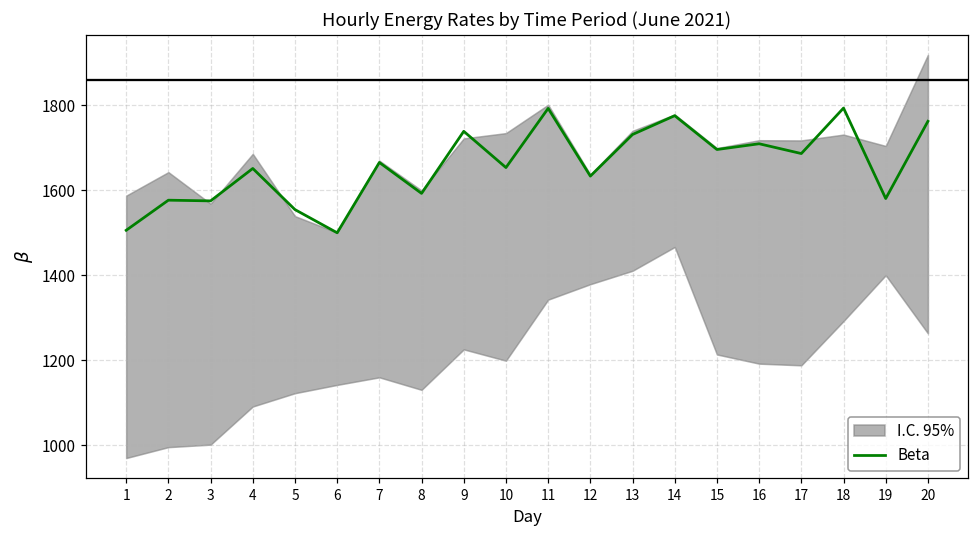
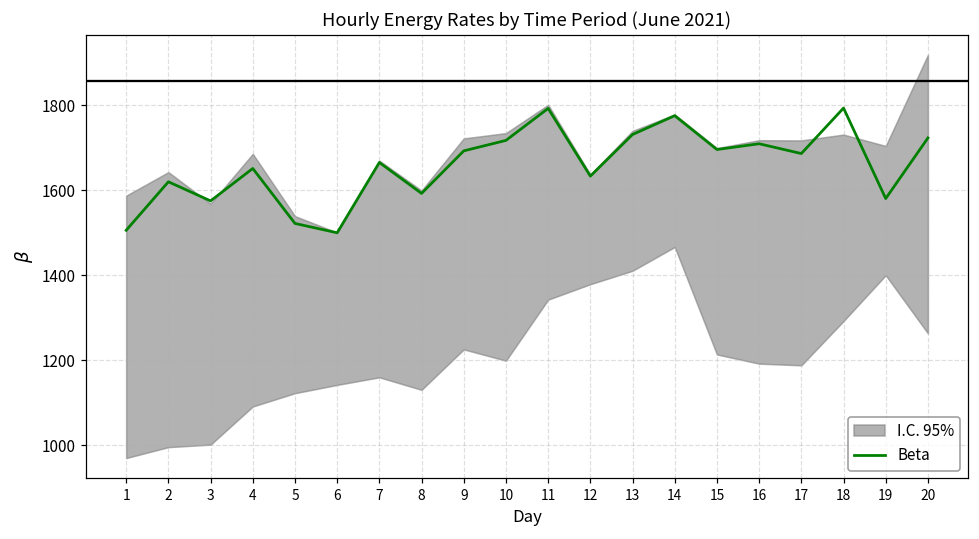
  {
    "Beta": {
      "1": 1510,
-     "2": 1580,
+     "2": 1620,
      "3": 1580,
      "4": 1650,
-     "5": 1550,
+     "5": 1520,
      "8": 1590,
-     "9": 1740,
-     "10": 1650,
+     "9": 1690,
+     "10": 1720,
      "11": 1790,
      "13": 1730,
      "16": 1710,
      "17": 1690,
      "18": 1790,
      "19": 1580,
-     "20": 1760
+     "20": 1720
    }
  }
